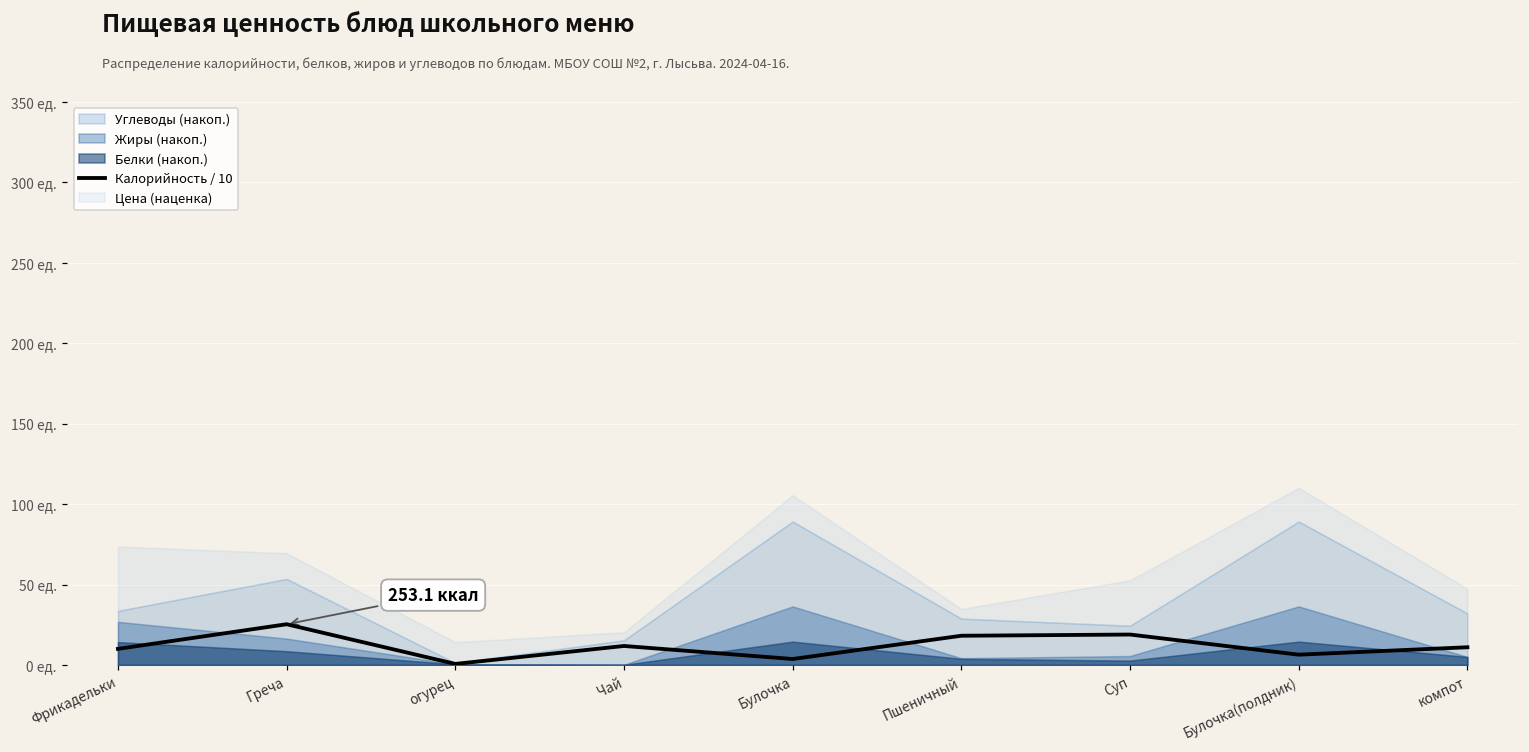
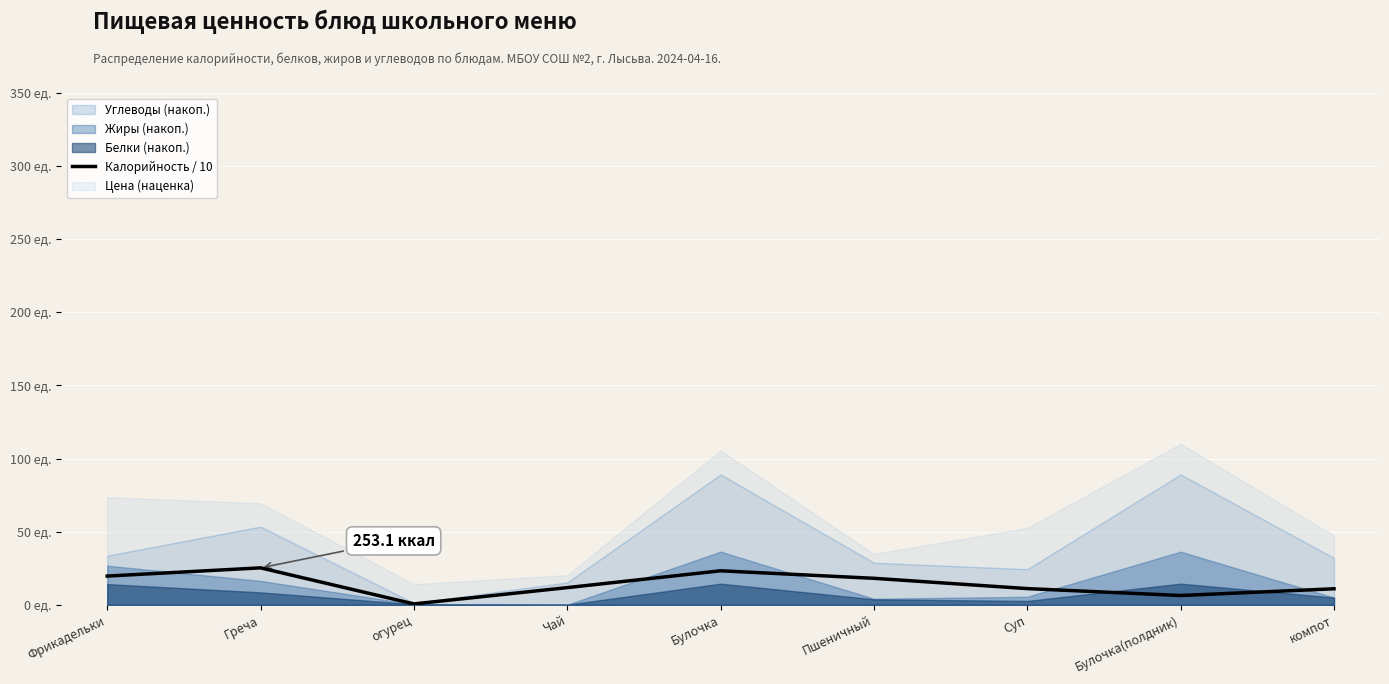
  {
    "Калорийность / 10": {
-     "Фрикадельки": "10 ед.",
+     "Фрикадельки": "20 ед.",
      "Чай": "12 ед.",
-     "Булочка": "4 ед.",
+     "Булочка": "23 ед.",
      "Пшеничный": "18 ед.",
-     "Суп": "19 ед.",
+     "Суп": "11 ед.",
      "Булочка(полдник)": "6 ед.",
      "компот": "11 ед."
    }
  }
